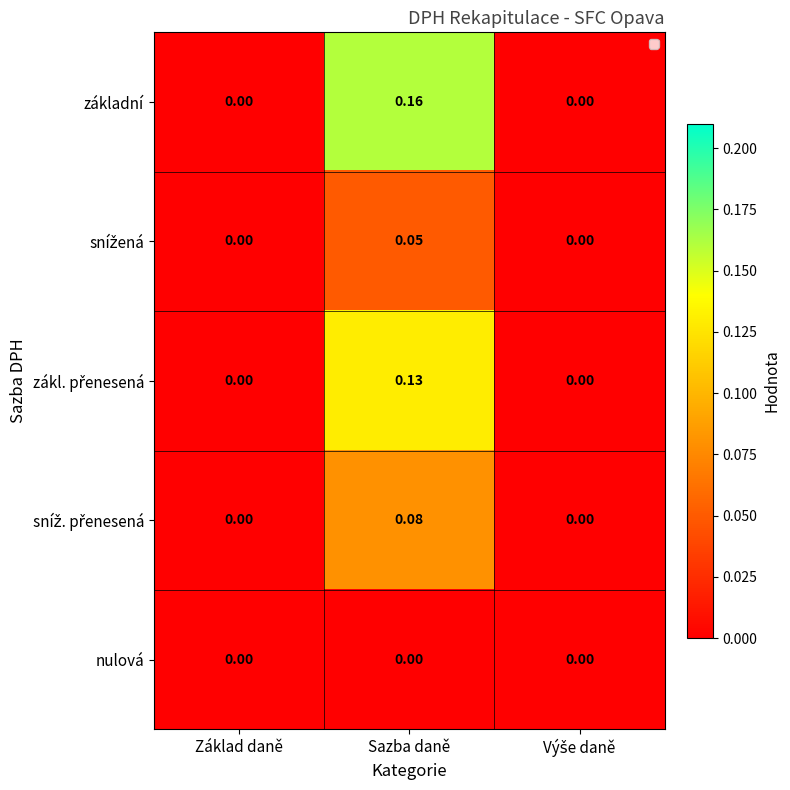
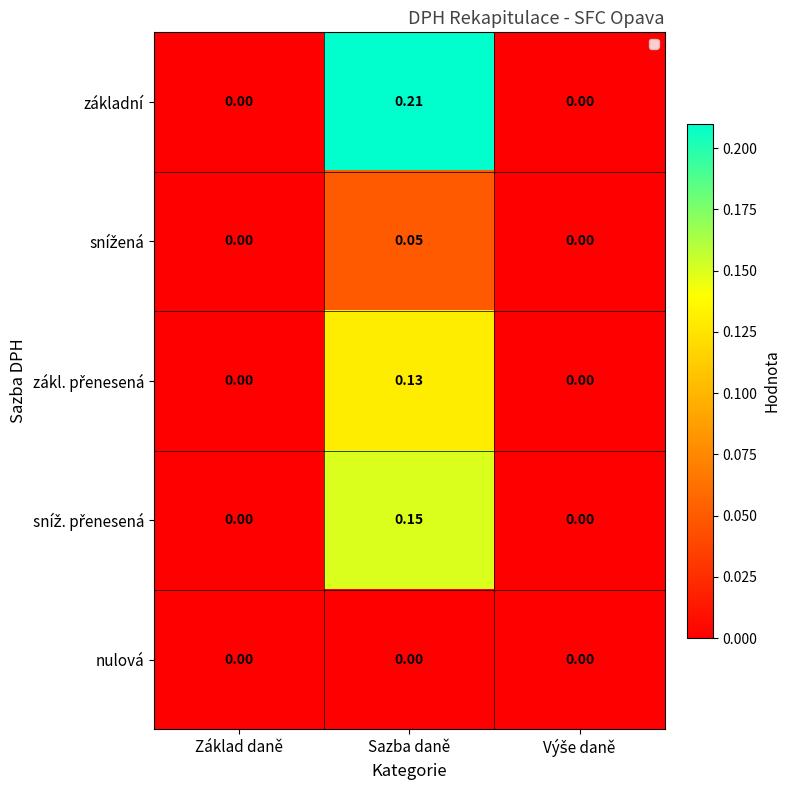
  {
    "základní": {
      "Základ daně": 0.00,
-     "Sazba daně": 0.16,
+     "Sazba daně": 0.21,
      "Výše daně": 0.00
    },
    "snížená": {
      "Základ daně": 0.00,
      "Sazba daně": 0.05,
      "Výše daně": 0.00
    },
    "zákl. přenesená": {
      "Základ daně": 0.00,
      "Sazba daně": 0.13,
      "Výše daně": 0.00
    },
    "sníž. přenesená": {
      "Základ daně": 0.00,
-     "Sazba daně": 0.08,
+     "Sazba daně": 0.15,
      "Výše daně": 0.00
    },
    "nulová": {
      "Základ daně": 0.00,
      "Sazba daně": 0.00,
      "Výše daně": 0.00
    }
  }
